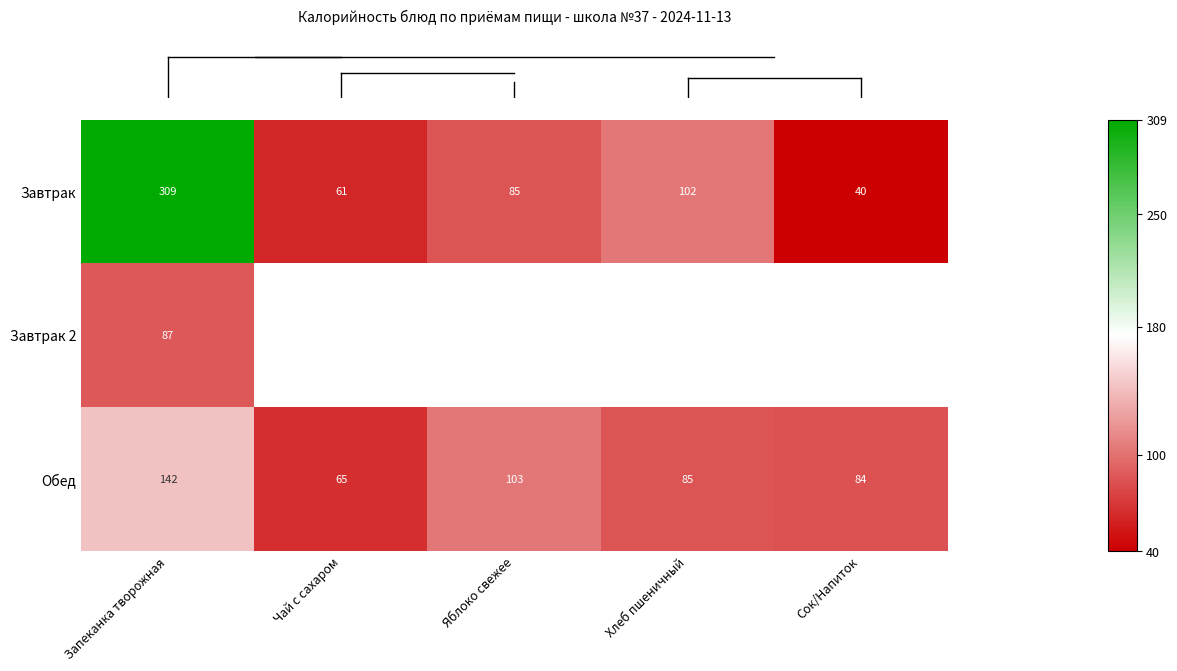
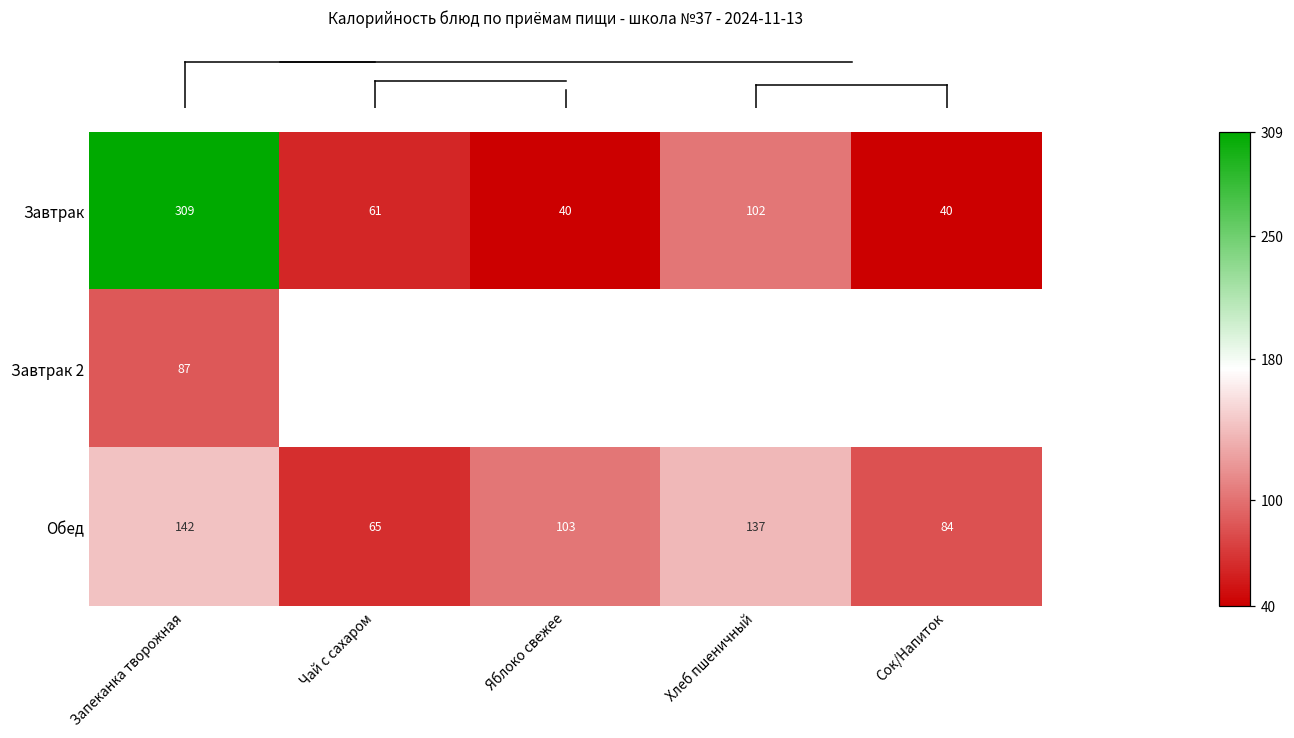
  {
    "Завтрак": {
      "Запеканка творожная": 309,
      "Чай с сахаром": 61,
-     "Яблоко свежее": 85,
+     "Яблоко свежее": 40,
      "Хлеб пшеничный": 102,
      "Сок/Напиток": 40
    },
    "Завтрак 2": {
      "Запеканка творожная": 87
    },
    "Обед": {
      "Запеканка творожная": 142,
      "Чай с сахаром": 65,
      "Яблоко свежее": 103,
-     "Хлеб пшеничный": 85,
+     "Хлеб пшеничный": 137,
      "Сок/Напиток": 84
    }
  }
